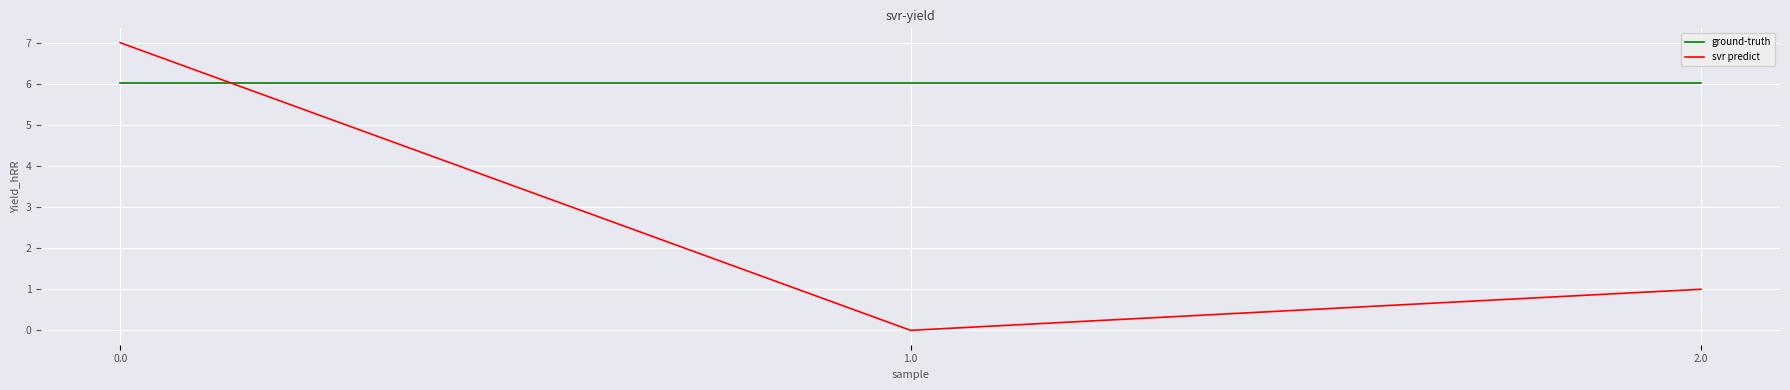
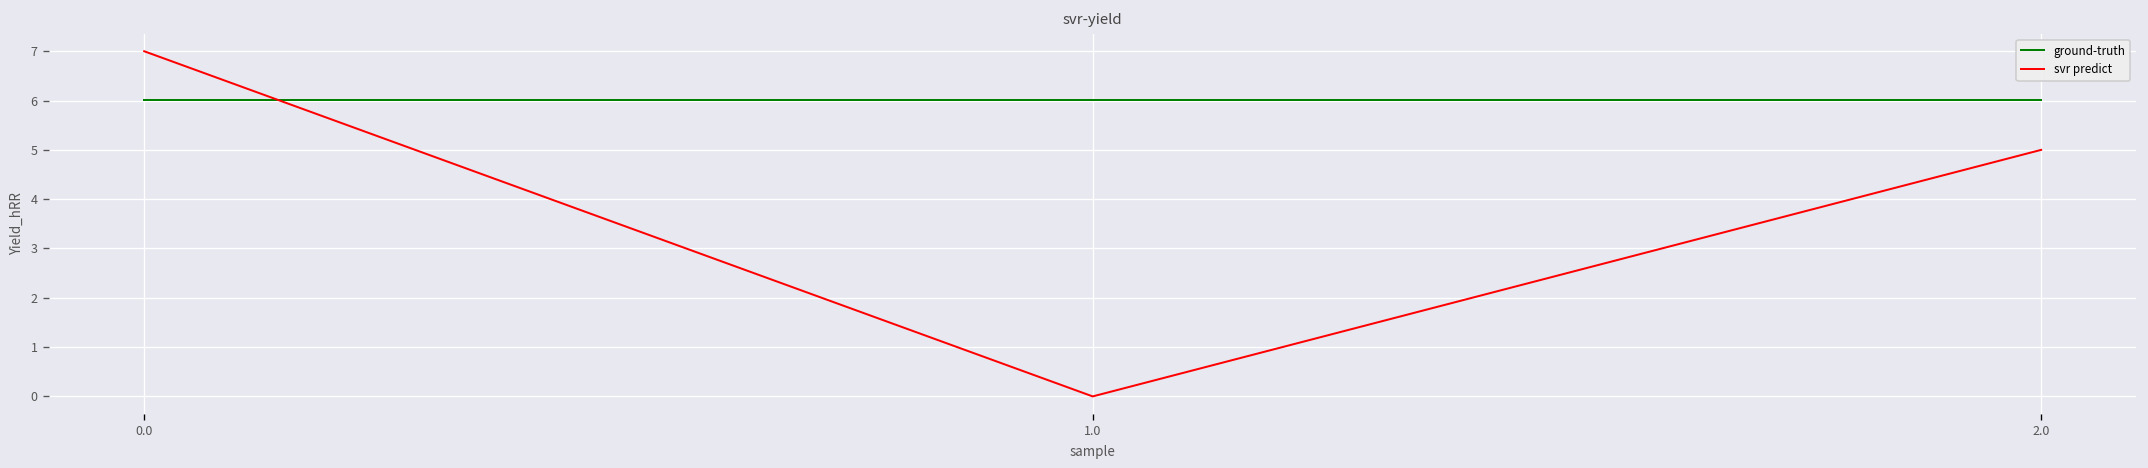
  {
    "ground-truth": {
      "0.0": 6,
      "1.0": 6,
      "2.0": 6
    },
    "svr predict": {
      "0.0": 7,
      "1.0": 0,
-     "2.0": 1
+     "2.0": 5
    }
  }
